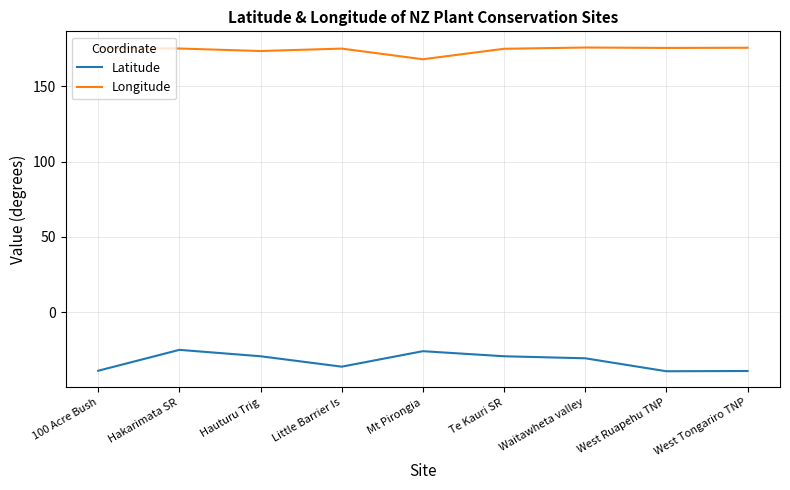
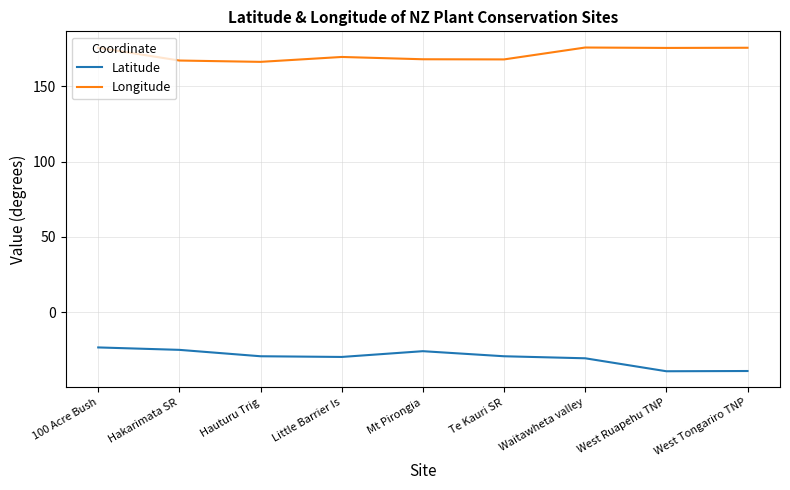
  {
    "Latitude": {
-     "100 Acre Bush": -39,
+     "100 Acre Bush": -23,
      "Hakarimata SR": -25,
      "Hauturu Trig": -29,
-     "Little Barrier Is": -36,
+     "Little Barrier Is": -30,
      "Mt Pirongia": -26,
      "Te Kauri SR": -29,
      "Waitawheta valley": -31,
      "West Ruapehu TNP": -39,
      "West Tongariro TNP": -39
    },
    "Longitude": {
-     "Hakarimata SR": 175,
-     "Hauturu Trig": 173,
-     "Little Barrier Is": 175,
+     "Hakarimata SR": 167,
+     "Hauturu Trig": 166,
+     "Little Barrier Is": 170,
      "Mt Pirongia": 168,
-     "Te Kauri SR": 175,
+     "Te Kauri SR": 168,
      "Waitawheta valley": 176,
      "West Ruapehu TNP": 176,
      "West Tongariro TNP": 176
    }
  }
